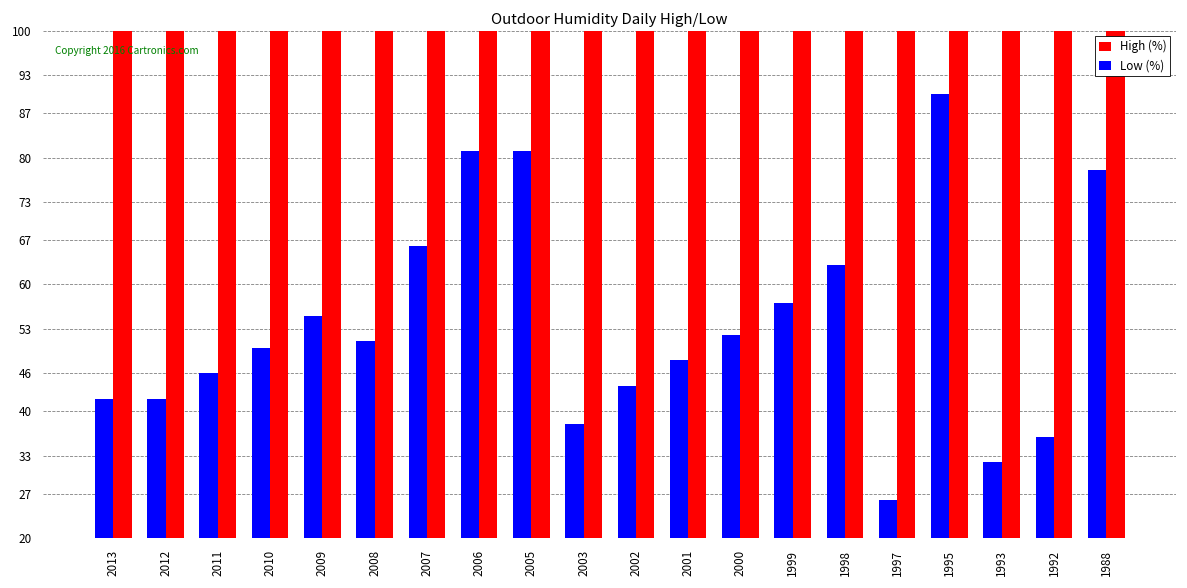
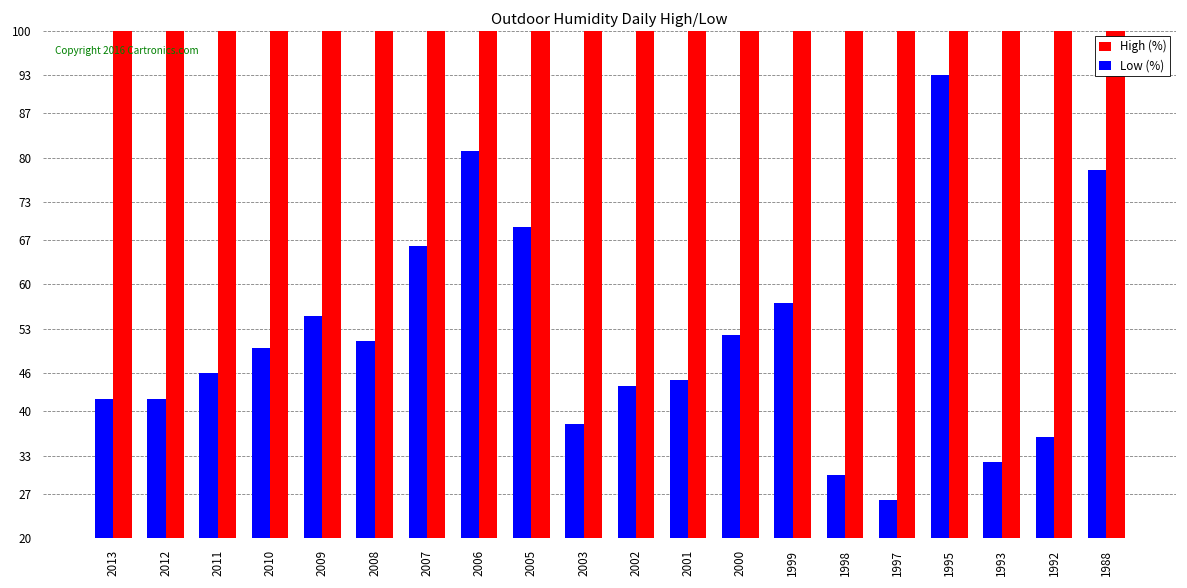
  {
    "High (%)": {
      "2012": 100,
      "2011": 100,
      "2010": 100,
      "2009": 100,
      "2008": 100,
      "2007": 100,
      "2006": 100,
      "2005": 100,
      "2003": 100,
      "2002": 100,
      "2001": 100,
      "2000": 100,
      "1999": 100,
      "1998": 100,
      "1997": 100,
      "1995": 100,
      "1993": 100,
      "1992": 100,
      "1988": 100
    },
    "Low (%)": {
      "2013": 42,
      "2012": 42,
      "2011": 46,
      "2010": 50,
      "2009": 55,
      "2008": 51,
      "2007": 66,
      "2006": 81,
-     "2005": 81,
+     "2005": 69,
      "2003": 38,
      "2002": 44,
-     "2001": 48,
+     "2001": 45,
      "2000": 52,
      "1999": 57,
-     "1998": 63,
+     "1998": 30,
      "1997": 26,
-     "1995": 90,
+     "1995": 93,
      "1993": 32,
      "1992": 36,
      "1988": 78
    }
  }
